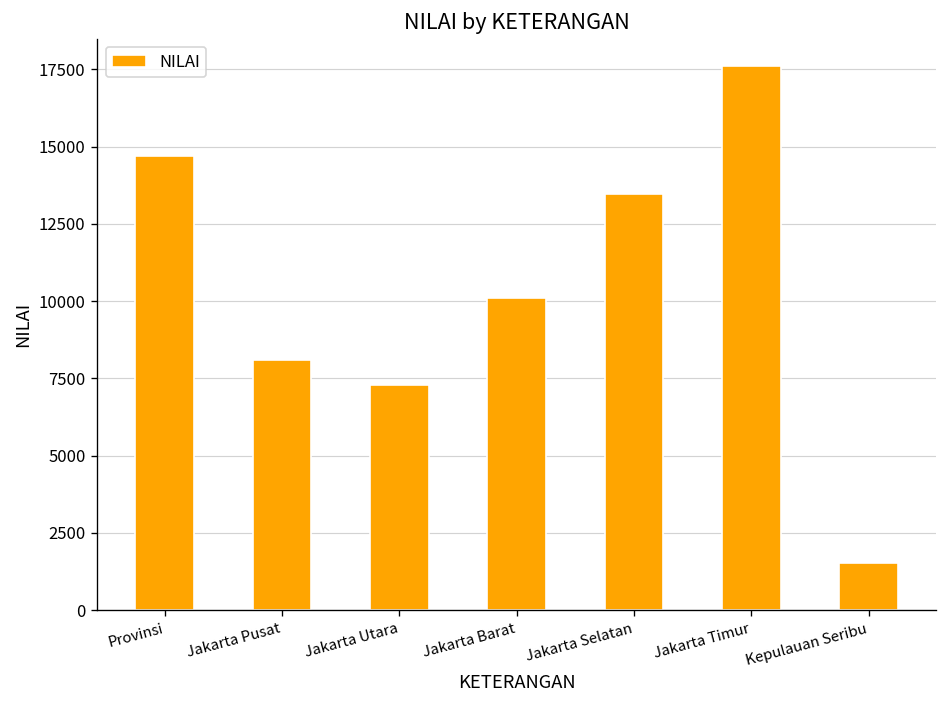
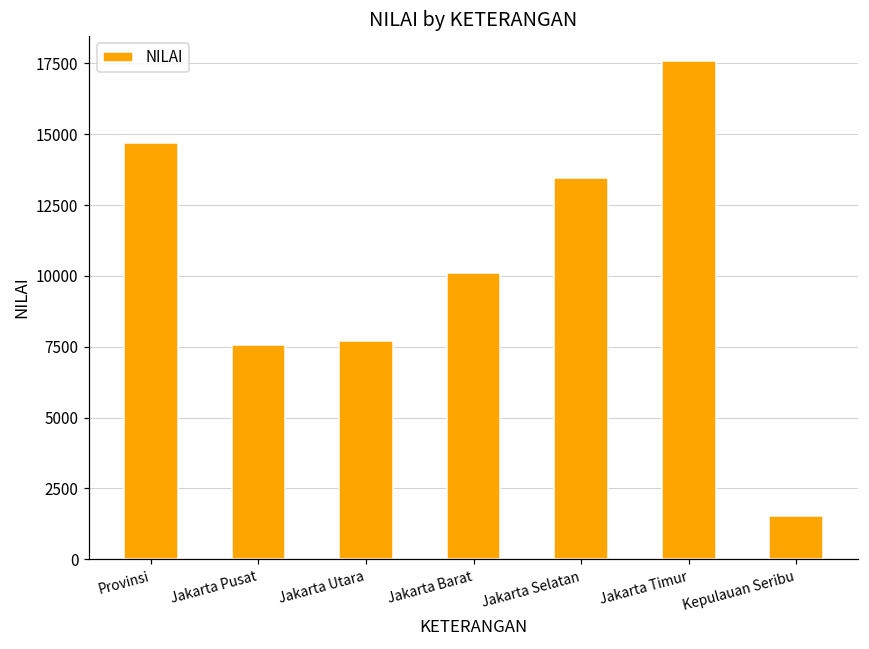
  {
    "Provinsi": 14700,
-   "Jakarta Pusat": 8100,
-   "Jakarta Utara": 7300,
+   "Jakarta Pusat": 7600,
+   "Jakarta Utara": 7700,
    "Jakarta Barat": 10100,
    "Jakarta Selatan": 13500,
    "Jakarta Timur": 17600,
    "Kepulauan Seribu": 1500
  }
